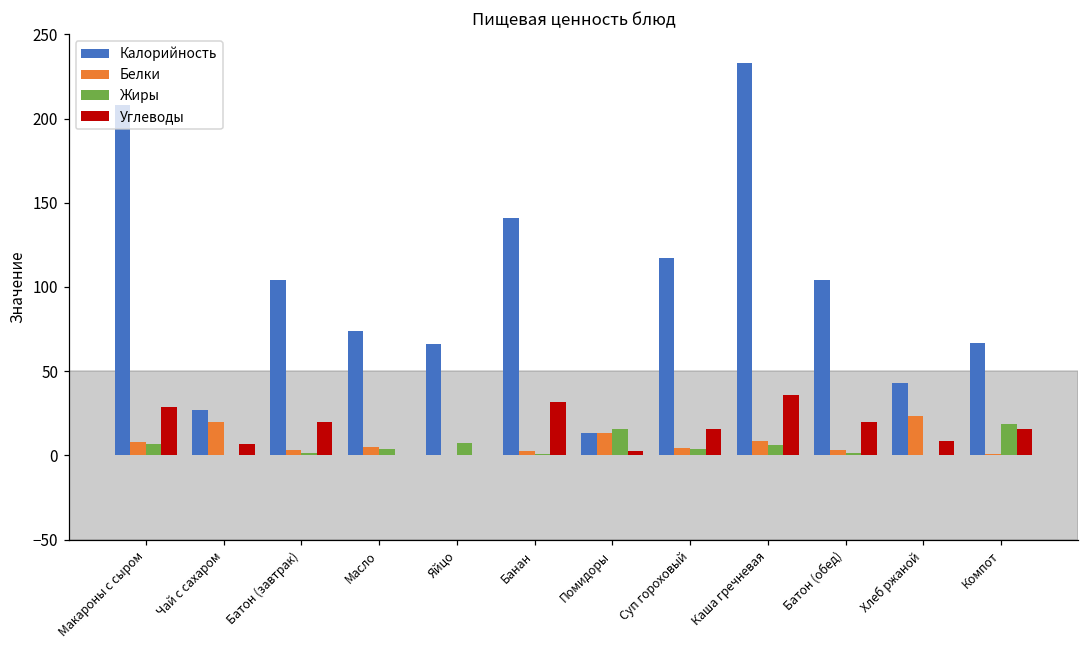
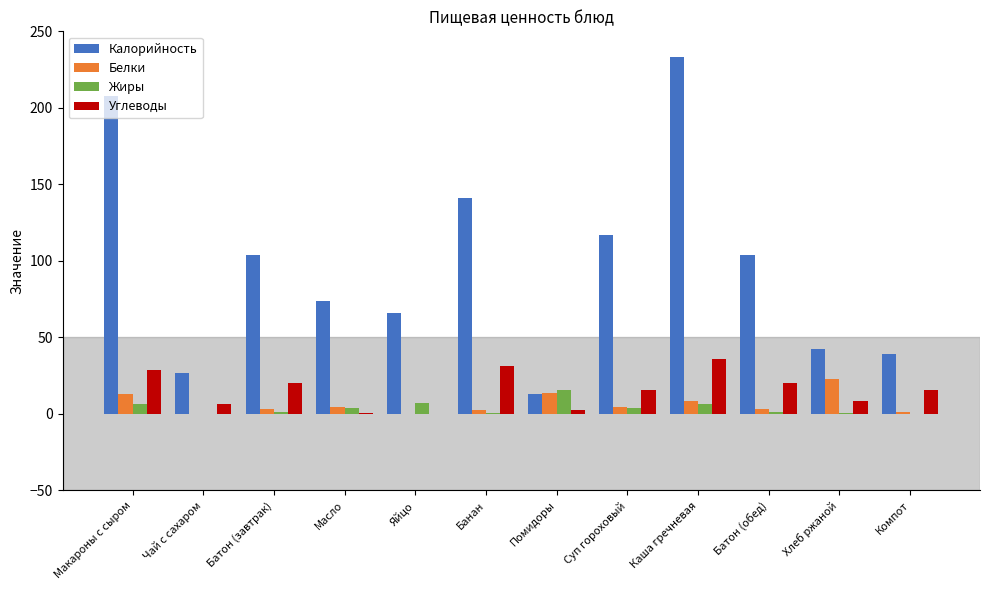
  {
    "Калорийность": {
      "Чай с сахаром": 27,
      "Батон (завтрак)": 104,
      "Масло": 74,
      "Яйцо": 66,
      "Банан": 141,
      "Помидоры": 13,
      "Суп гороховый": 117,
      "Каша гречневая": 233,
      "Батон (обед)": 104,
      "Хлеб ржаной": 43,
-     "Компот": 67
+     "Компот": 39
    },
    "Белки": {
-     "Макароны с сыром": 8,
-     "Чай с сахаром": 20,
+     "Макароны с сыром": 13,
+     "Чай с сахаром": 0,
      "Батон (завтрак)": 3,
      "Масло": 5,
      "Банан": 2,
      "Помидоры": 13,
      "Суп гороховый": 4,
      "Каша гречневая": 8,
      "Батон (обед)": 3,
      "Хлеб ржаной": 23
    },
    "Жиры": {
      "Макароны с сыром": 7,
      "Чай с сахаром": 0,
      "Масло": 4,
      "Яйцо": 7,
      "Помидоры": 16,
      "Суп гороховый": 4,
      "Каша гречневая": 6,
-     "Компот": 18
+     "Компот": 0
    },
    "Углеводы": {
      "Макароны с сыром": 29,
      "Чай с сахаром": 7,
      "Батон (завтрак)": 20,
      "Банан": 32,
      "Помидоры": 2,
      "Суп гороховый": 16,
      "Каша гречневая": 36,
      "Батон (обед)": 20,
      "Хлеб ржаной": 8,
      "Компот": 16
    }
  }
